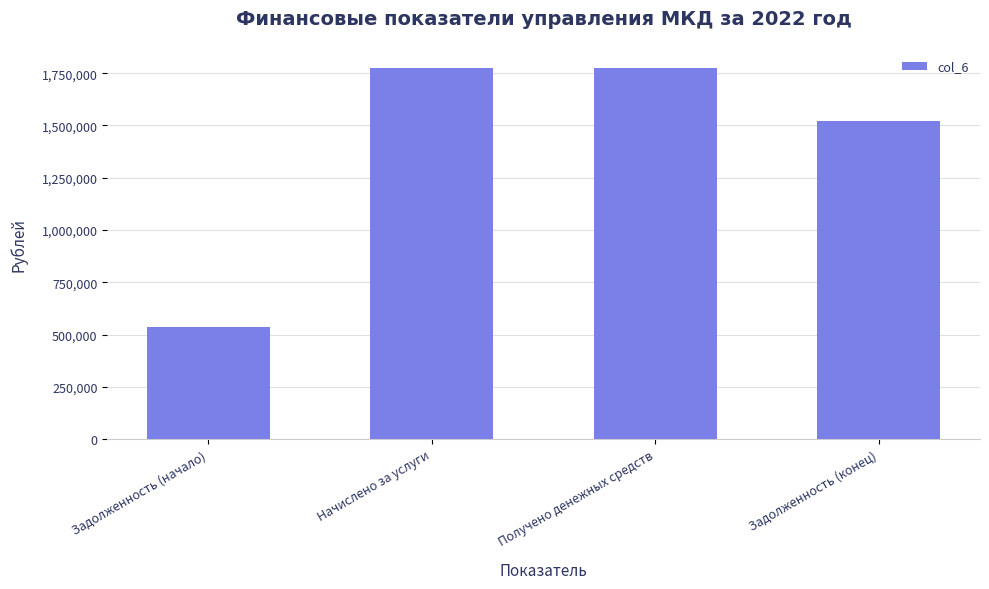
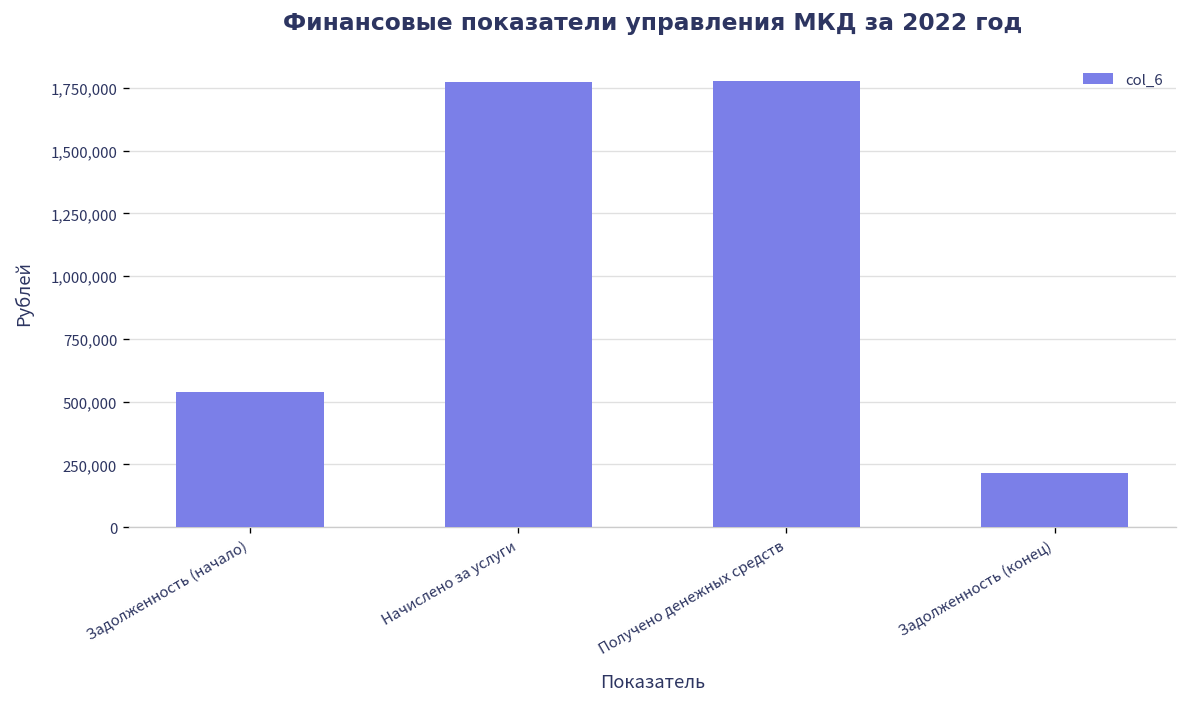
  {
    "Задолженность (начало)": "540,000",
    "Начислено за услуги": "1,770,000",
    "Получено денежных средств": "1,780,000",
-   "Задолженность (конец)": "1,520,000"
+   "Задолженность (конец)": "210,000"
  }
